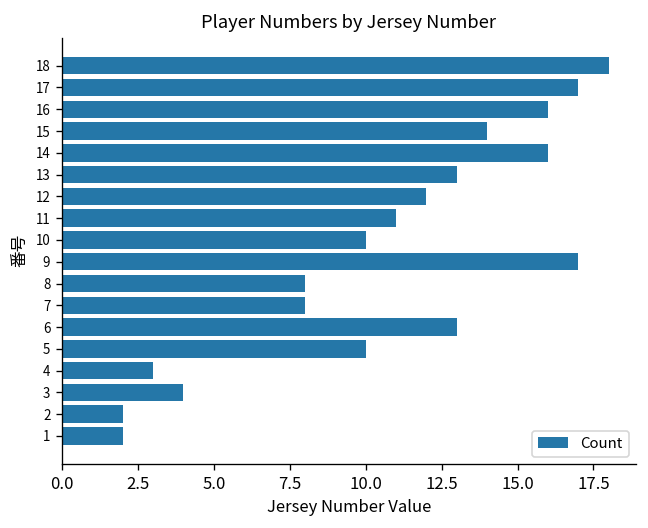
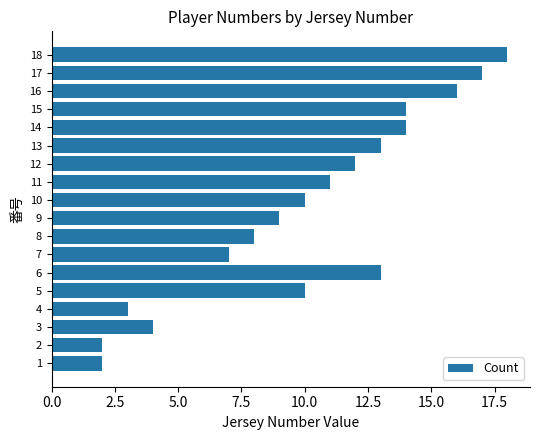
  {
    "18": 18,
    "17": 17,
    "16": 16,
    "15": 14,
-   "14": 16,
+   "14": 14,
    "13": 13,
    "12": 12,
    "11": 11,
    "10": 10,
-   "9": 17,
+   "9": 9,
    "8": 8,
-   "7": 8,
+   "7": 7,
    "6": 13,
    "5": 10,
    "4": 3,
    "3": 4,
    "2": 2,
    "1": 2
  }
